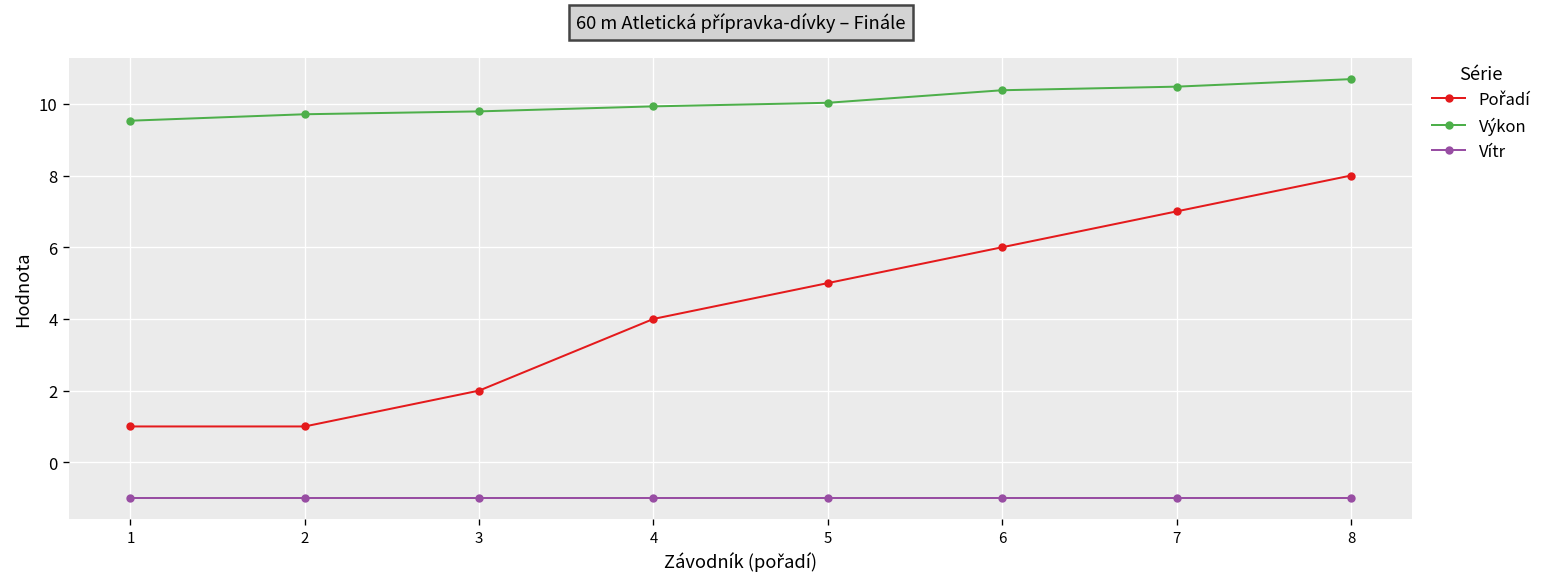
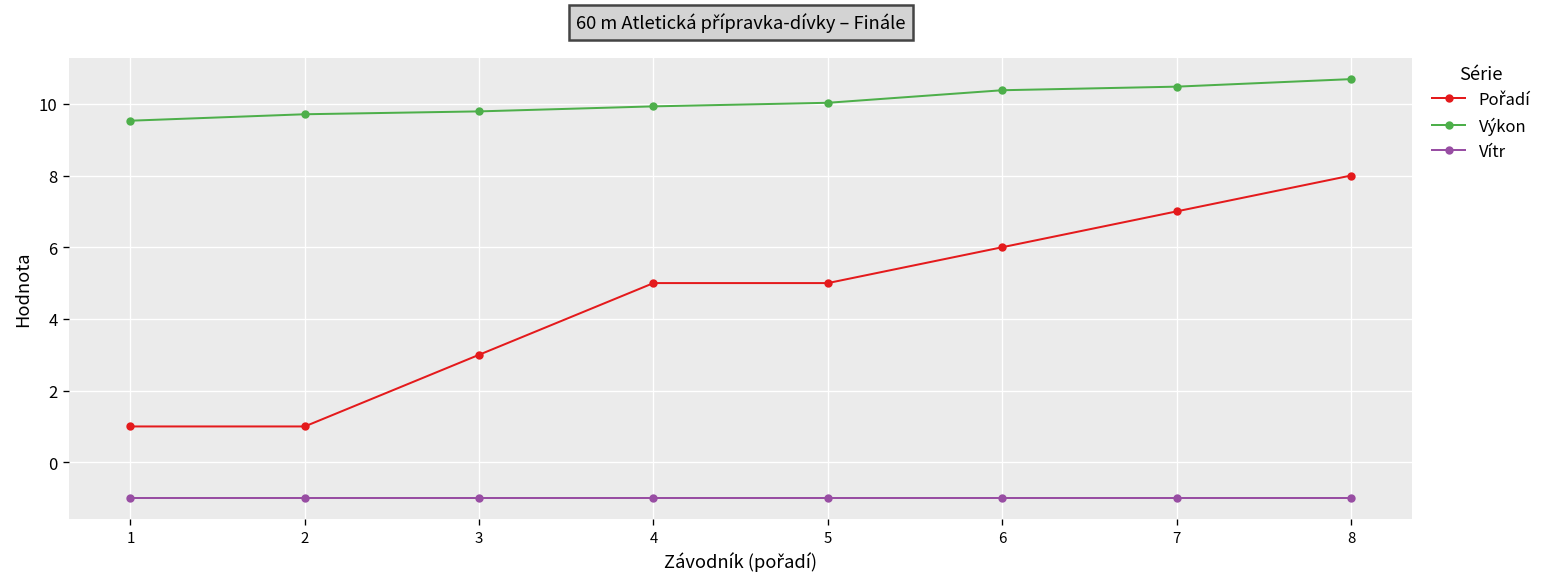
  {
    "Pořadí": {
      "1": 1,
      "2": 1,
-     "3": 2,
-     "4": 4,
+     "3": 3,
+     "4": 5,
      "5": 5,
      "6": 6,
      "7": 7,
      "8": 8
    },
    "Výkon": {
      "1": 9.5,
      "2": 9.7,
      "3": 9.8,
      "4": 10,
      "5": 10,
      "6": 10.4,
      "7": 10.5,
      "8": 10.7
    },
    "Vítr": {
      "1": -1,
      "2": -1,
      "3": -1,
      "4": -1,
      "5": -1,
      "6": -1,
      "7": -1,
      "8": -1
    }
  }
